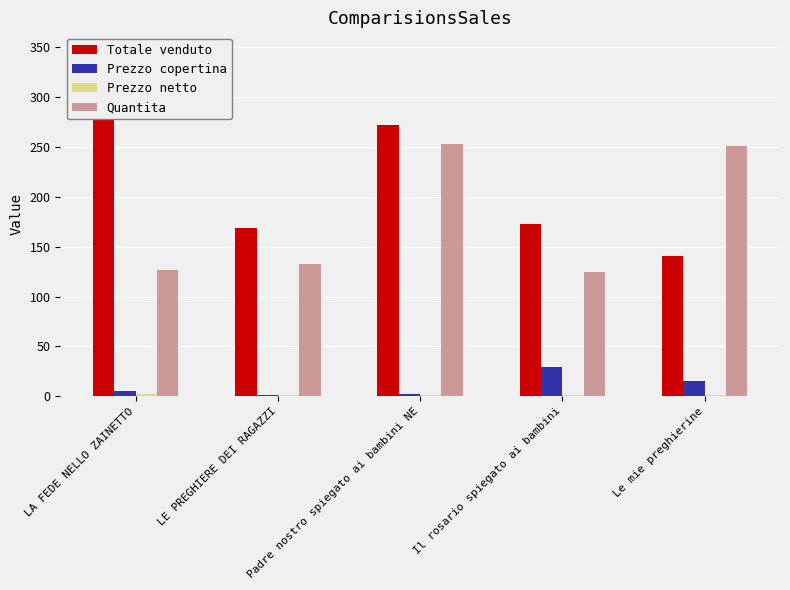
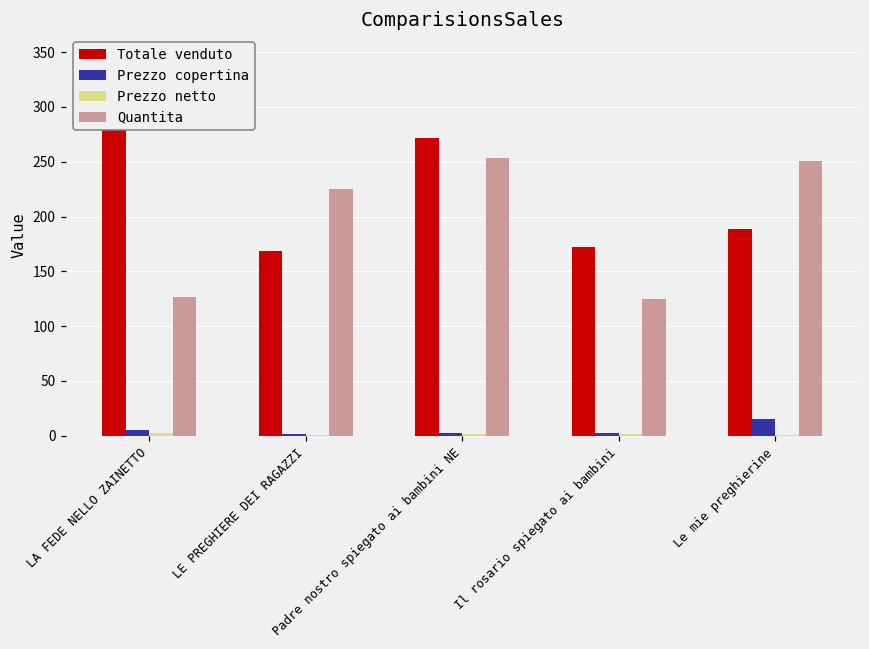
  {
    "Totale venduto": {
      "LE PREGHIERE DEI RAGAZZI": 170,
      "Padre nostro spiegato ai bambini NE": 270,
      "Il rosario spiegato ai bambini": 170,
-     "Le mie preghierine": 140
+     "Le mie preghierine": 190
    },
    "Prezzo copertina": {
      "LA FEDE NELLO ZAINETTO": 10,
-     "Il rosario spiegato ai bambini": 30,
+     "Il rosario spiegato ai bambini": 0,
      "Le mie preghierine": 20
    },
    "Quantita": {
      "LA FEDE NELLO ZAINETTO": 130,
-     "LE PREGHIERE DEI RAGAZZI": 130,
+     "LE PREGHIERE DEI RAGAZZI": 230,
      "Padre nostro spiegato ai bambini NE": 250,
      "Il rosario spiegato ai bambini": 130,
      "Le mie preghierine": 250
    }
  }
